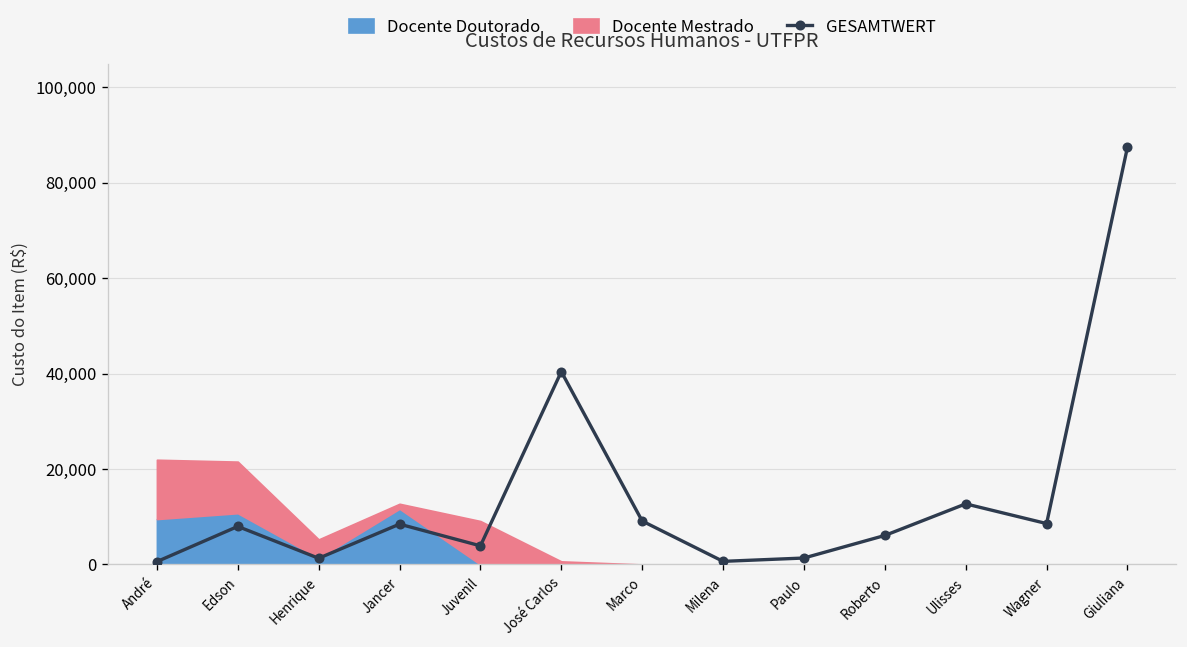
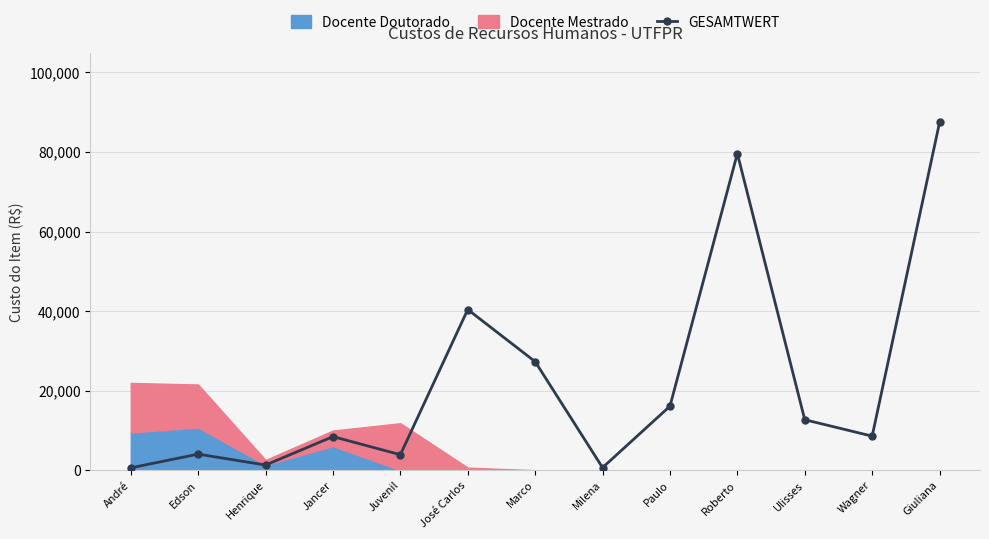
  {
    "GESAMTWERT": {
      "André": "1,000",
-     "Edson": "8,000",
+     "Edson": "4,000",
      "Jancer": "8,000",
      "Juvenil": "4,000",
      "José Carlos": "40,000",
-     "Marco": "9,000",
+     "Marco": "27,000",
      "Milena": "1,000",
-     "Paulo": "1,000",
-     "Roberto": "6,000",
+     "Paulo": "16,000",
+     "Roberto": "80,000",
      "Ulisses": "13,000",
      "Wagner": "9,000",
      "Giuliana": "87,000"
    },
    "Docente Doutorado": {
-     "Jancer": "12,000"
+     "Jancer": "6,000"
    },
    "Docente Mestrado": {
      "André": "12,000",
      "Edson": "11,000",
-     "Henrique": "4,000",
-     "Jancer": "1,000",
-     "Juvenil": "9,000",
+     "Henrique": "1,000",
+     "Jancer": "4,000",
+     "Juvenil": "12,000",
      "José Carlos": "1,000"
    }
  }
